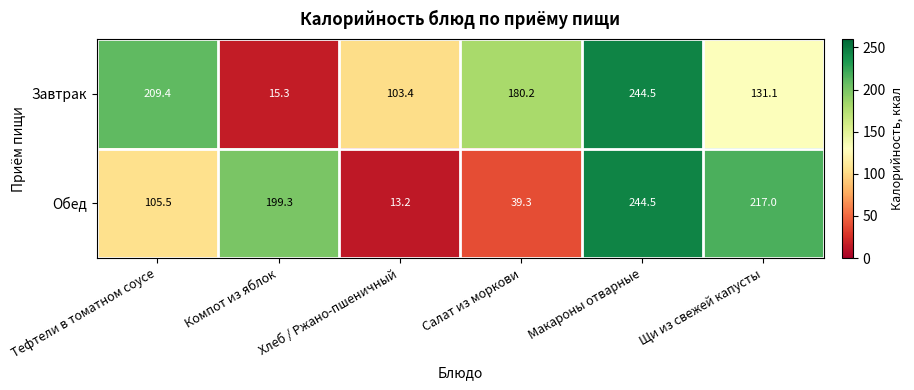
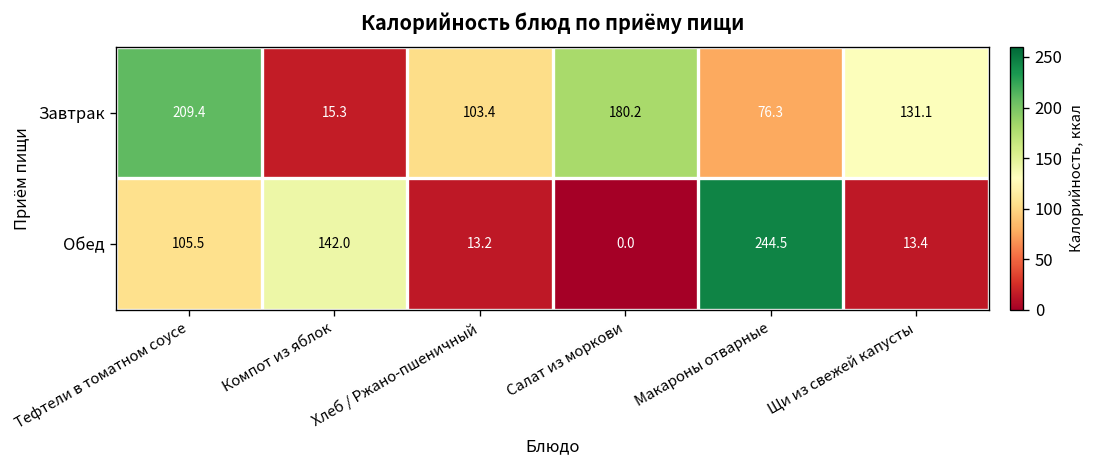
  {
    "Завтрак": {
      "Тефтели в томатном соусе": 209.4,
      "Компот из яблок": 15.3,
      "Хлеб / Ржано-пшеничный": 103.4,
      "Салат из моркови": 180.2,
-     "Макароны отварные": 244.5,
+     "Макароны отварные": 76.3,
      "Щи из свежей капусты": 131.1
    },
    "Обед": {
      "Тефтели в томатном соусе": 105.5,
-     "Компот из яблок": 199.3,
+     "Компот из яблок": 142.0,
      "Хлеб / Ржано-пшеничный": 13.2,
-     "Салат из моркови": 39.3,
+     "Салат из моркови": 0.0,
      "Макароны отварные": 244.5,
-     "Щи из свежей капусты": 217.0
+     "Щи из свежей капусты": 13.4
    }
  }
